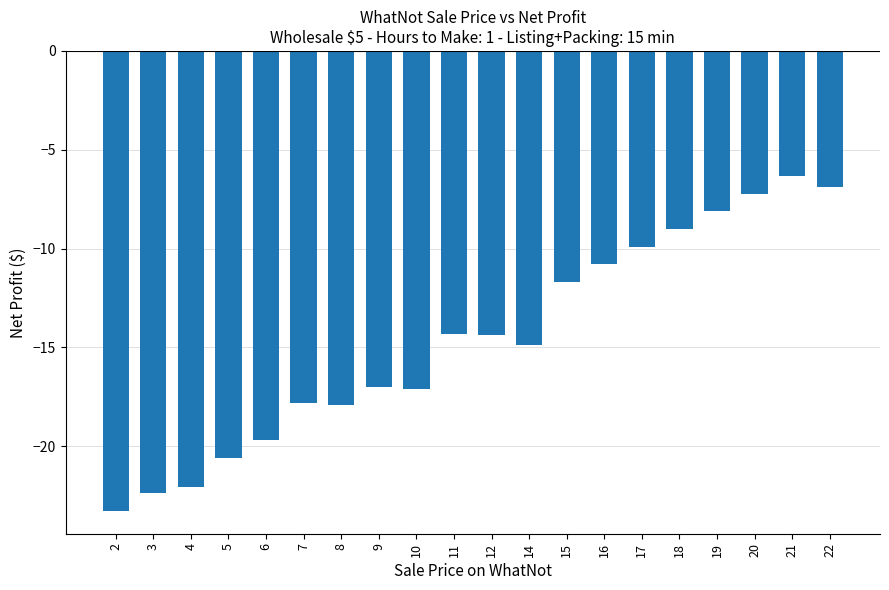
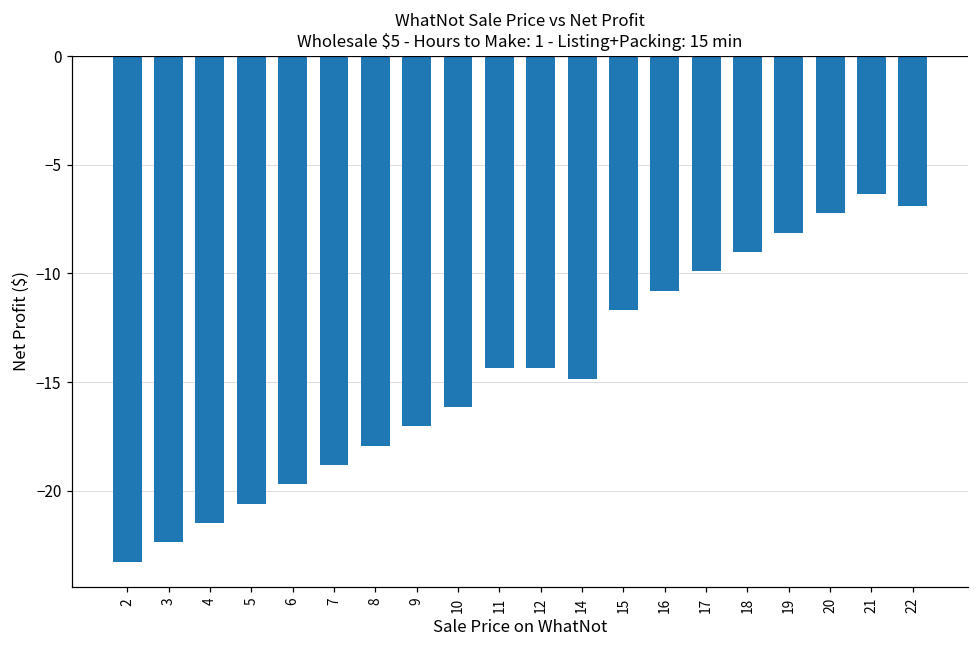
  {
    "2": -23.3,
    "3": -22.4,
-   "4": -22.0,
+   "4": -21.5,
    "5": -20.6,
    "6": -19.7,
-   "7": -17.8,
+   "7": -18.8,
    "8": -17.9,
    "9": -17.0,
-   "10": -17.1,
+   "10": -16.1,
    "11": -14.3,
    "12": -14.4,
    "14": -14.9,
    "15": -11.7,
    "16": -10.8,
    "17": -9.9,
    "18": -9.0,
    "19": -8.1,
    "20": -7.2,
    "21": -6.3,
    "22": -6.9
  }
